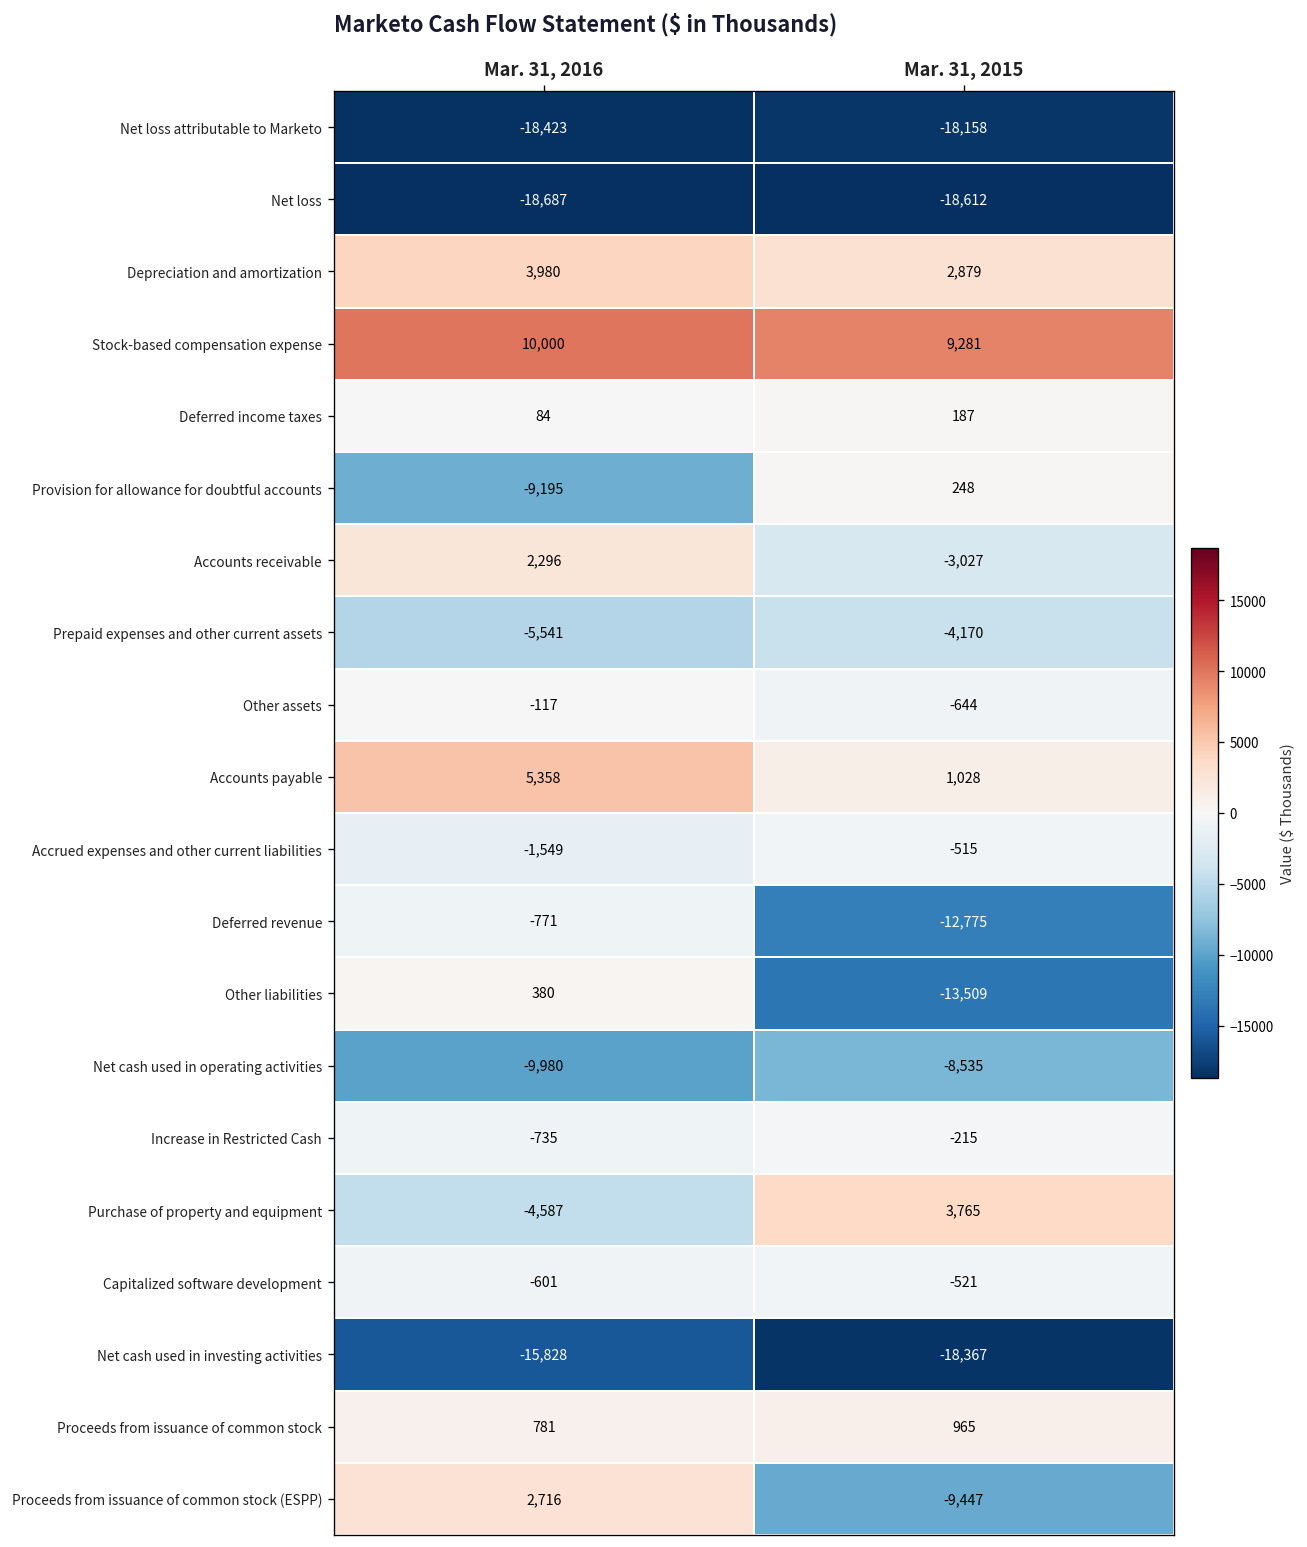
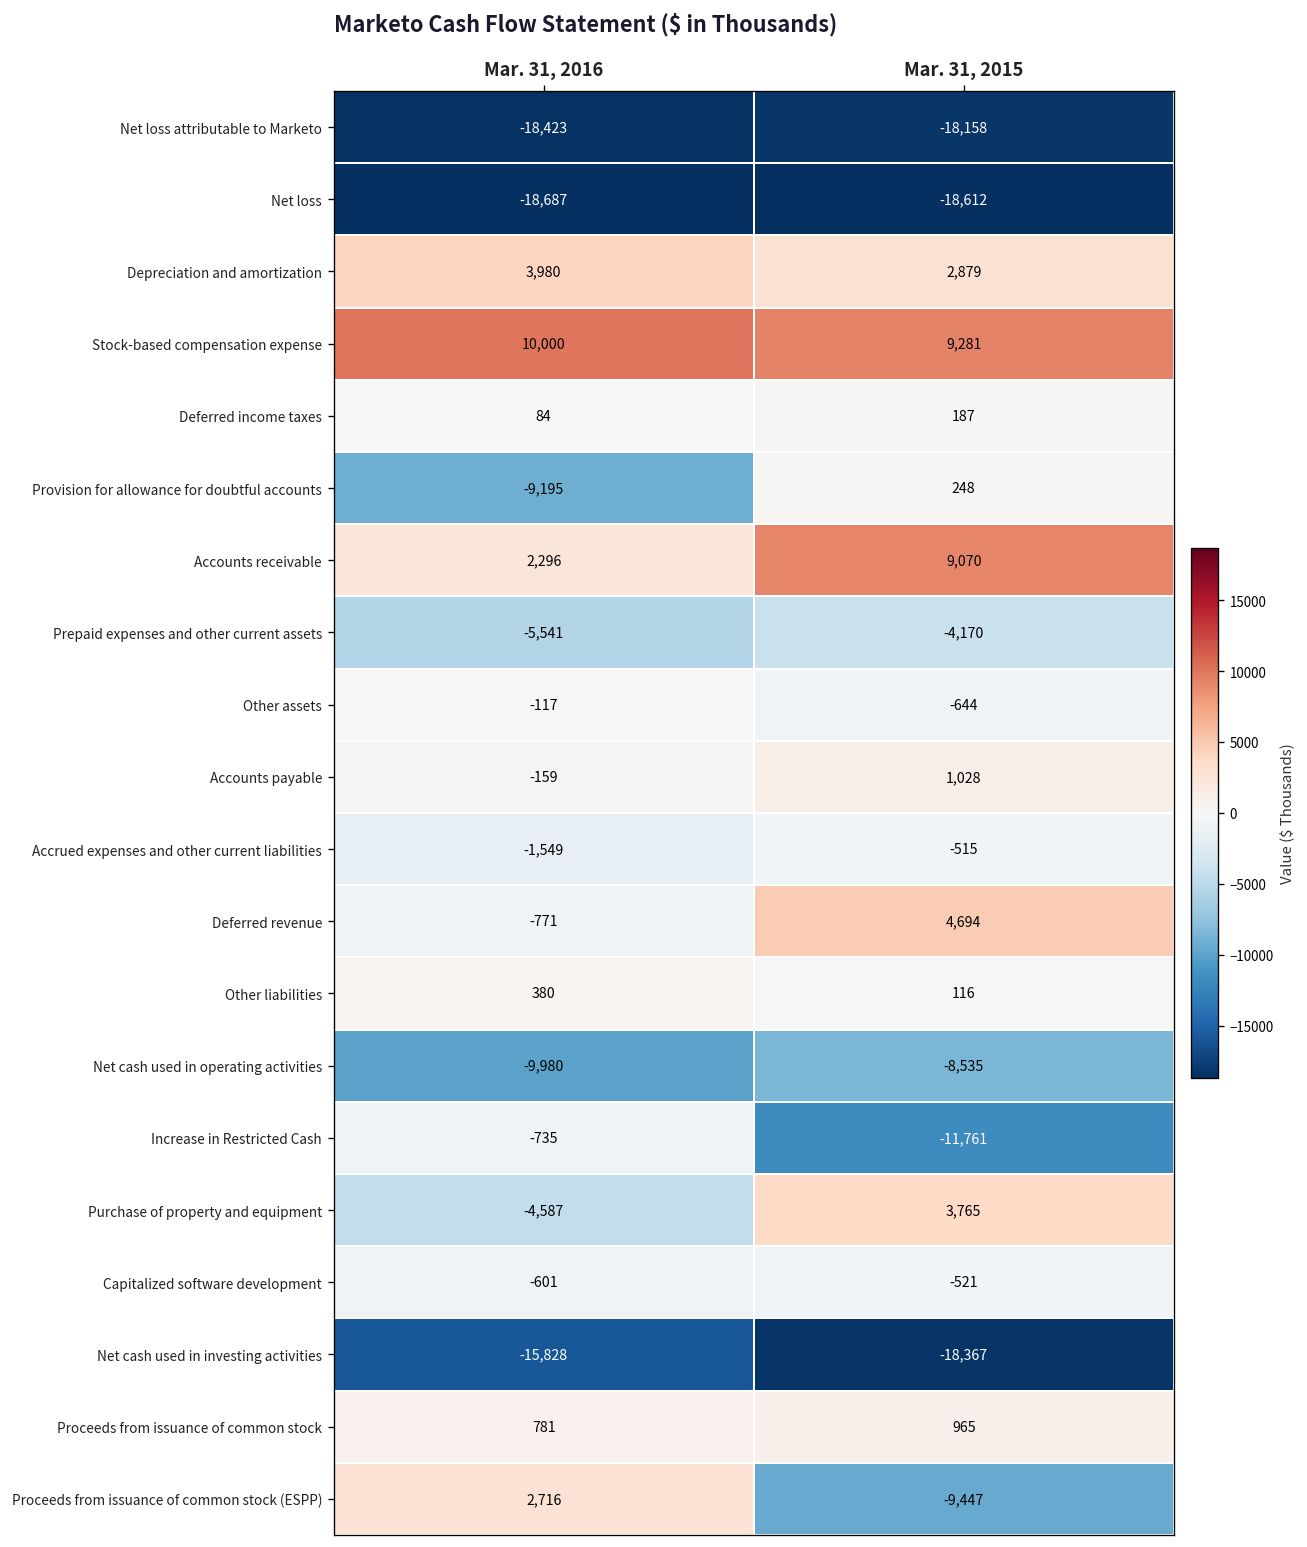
  {
    "Net loss attributable to Marketo": {
      "Mar. 31, 2016": "-18,423",
      "Mar. 31, 2015": "-18,158"
    },
    "Net loss": {
      "Mar. 31, 2016": "-18,687",
      "Mar. 31, 2015": "-18,612"
    },
    "Depreciation and amortization": {
      "Mar. 31, 2016": "3,980",
      "Mar. 31, 2015": "2,879"
    },
    "Stock-based compensation expense": {
      "Mar. 31, 2016": "10,000",
      "Mar. 31, 2015": "9,281"
    },
    "Deferred income taxes": {
      "Mar. 31, 2016": "84",
      "Mar. 31, 2015": "187"
    },
    "Provision for allowance for doubtful accounts": {
      "Mar. 31, 2016": "-9,195",
      "Mar. 31, 2015": "248"
    },
    "Accounts receivable": {
      "Mar. 31, 2016": "2,296",
-     "Mar. 31, 2015": "-3,027"
+     "Mar. 31, 2015": "9,070"
    },
    "Prepaid expenses and other current assets": {
      "Mar. 31, 2016": "-5,541",
      "Mar. 31, 2015": "-4,170"
    },
    "Other assets": {
      "Mar. 31, 2016": "-117",
      "Mar. 31, 2015": "-644"
    },
    "Accounts payable": {
-     "Mar. 31, 2016": "5,358",
+     "Mar. 31, 2016": "-159",
      "Mar. 31, 2015": "1,028"
    },
    "Accrued expenses and other current liabilities": {
      "Mar. 31, 2016": "-1,549",
      "Mar. 31, 2015": "-515"
    },
    "Deferred revenue": {
      "Mar. 31, 2016": "-771",
-     "Mar. 31, 2015": "-12,775"
+     "Mar. 31, 2015": "4,694"
    },
    "Other liabilities": {
      "Mar. 31, 2016": "380",
-     "Mar. 31, 2015": "-13,509"
+     "Mar. 31, 2015": "116"
    },
    "Net cash used in operating activities": {
      "Mar. 31, 2016": "-9,980",
      "Mar. 31, 2015": "-8,535"
    },
    "Increase in Restricted Cash": {
      "Mar. 31, 2016": "-735",
-     "Mar. 31, 2015": "-215"
+     "Mar. 31, 2015": "-11,761"
    },
    "Purchase of property and equipment": {
      "Mar. 31, 2016": "-4,587",
      "Mar. 31, 2015": "3,765"
    },
    "Capitalized software development": {
      "Mar. 31, 2016": "-601",
      "Mar. 31, 2015": "-521"
    },
    "Net cash used in investing activities": {
      "Mar. 31, 2016": "-15,828",
      "Mar. 31, 2015": "-18,367"
    },
    "Proceeds from issuance of common stock": {
      "Mar. 31, 2016": "781",
      "Mar. 31, 2015": "965"
    },
    "Proceeds from issuance of common stock (ESPP)": {
      "Mar. 31, 2016": "2,716",
      "Mar. 31, 2015": "-9,447"
    }
  }
